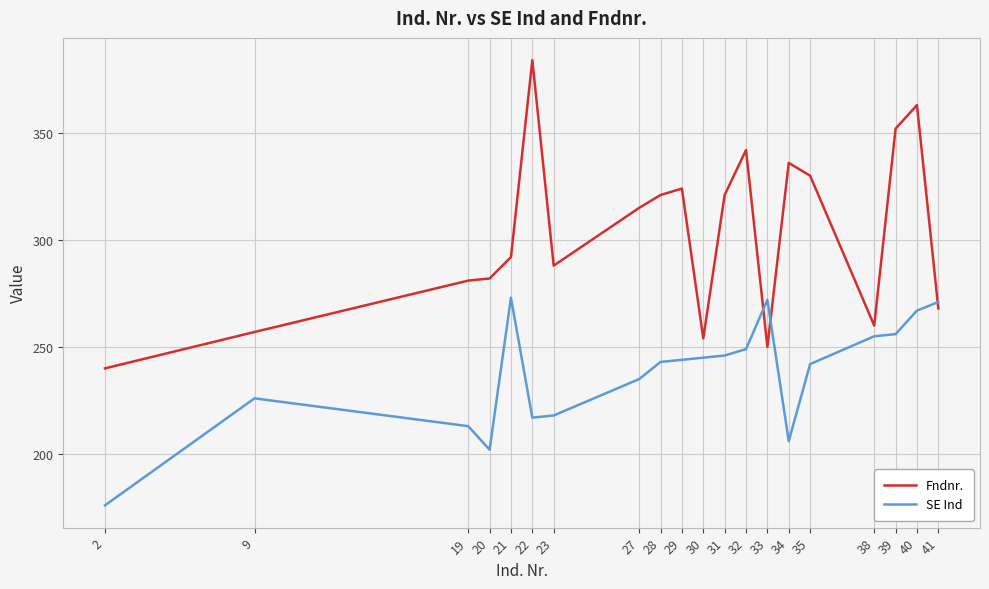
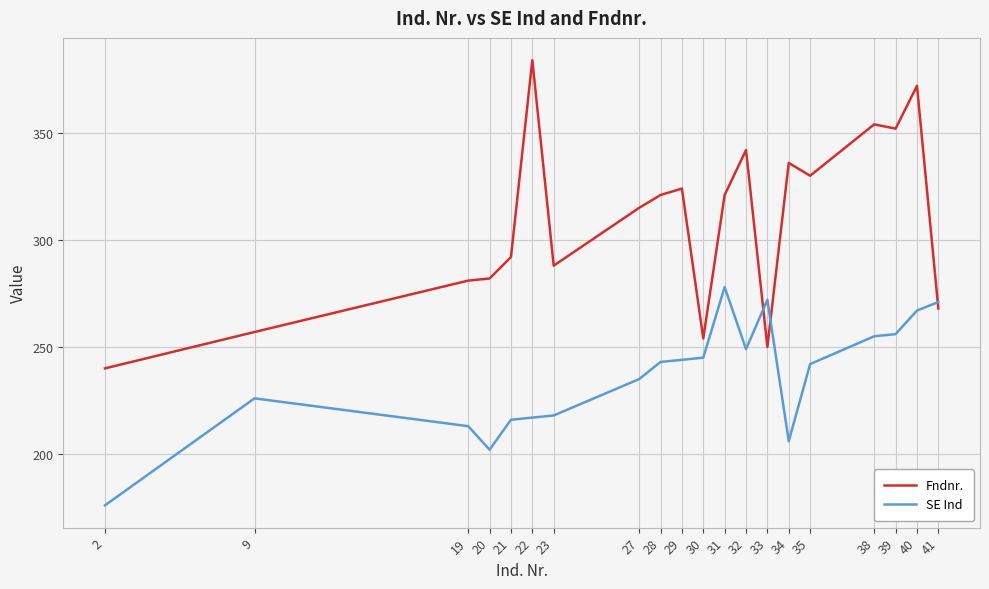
  {
    "Fndnr.": {
      "2": 240,
      "9": 257,
      "19": 281,
      "20": 282,
      "21": 292,
      "22": 384,
      "23": 288,
      "27": 315,
      "28": 321,
      "29": 324,
      "30": 254,
      "31": 321,
      "32": 342,
      "33": 250,
      "34": 336,
      "35": 330,
-     "38": 260,
+     "38": 354,
      "39": 352,
-     "40": 363,
+     "40": 372,
      "41": 268
    },
    "SE Ind": {
      "2": 176,
      "9": 226,
      "19": 213,
      "20": 202,
-     "21": 273,
+     "21": 216,
      "22": 217,
      "23": 218,
      "27": 235,
      "28": 243,
      "29": 244,
      "30": 245,
-     "31": 246,
+     "31": 278,
      "32": 249,
      "33": 272,
      "34": 206,
      "35": 242,
      "38": 255,
      "39": 256,
      "40": 267,
      "41": 271
    }
  }
